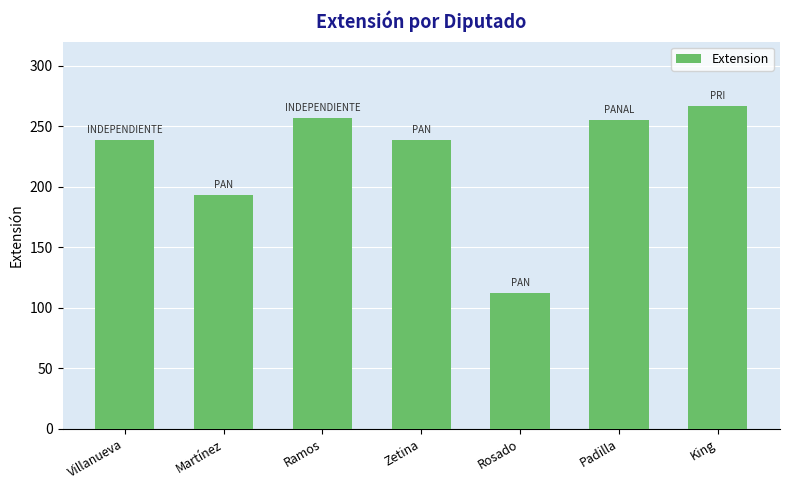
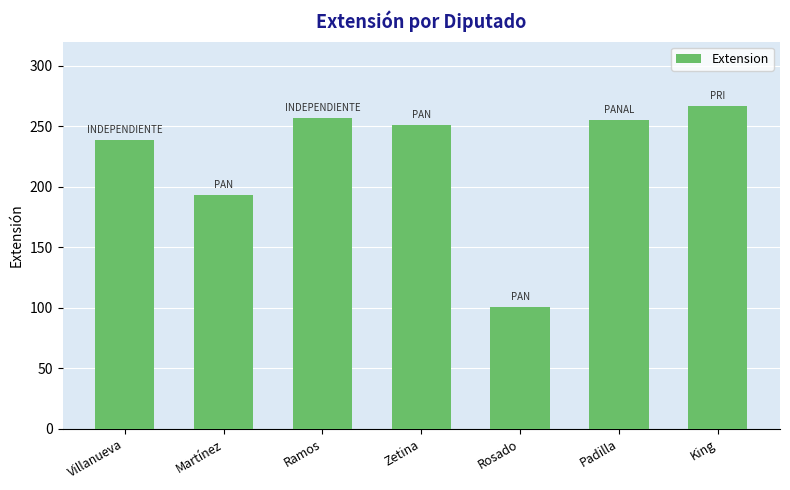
  {
    "Villanueva": 239,
    "Martínez": 193,
    "Ramos": 257,
-   "Zetina": 239,
-   "Rosado": 112,
+   "Zetina": 251,
+   "Rosado": 101,
    "Padilla": 255,
    "King": 267
  }
